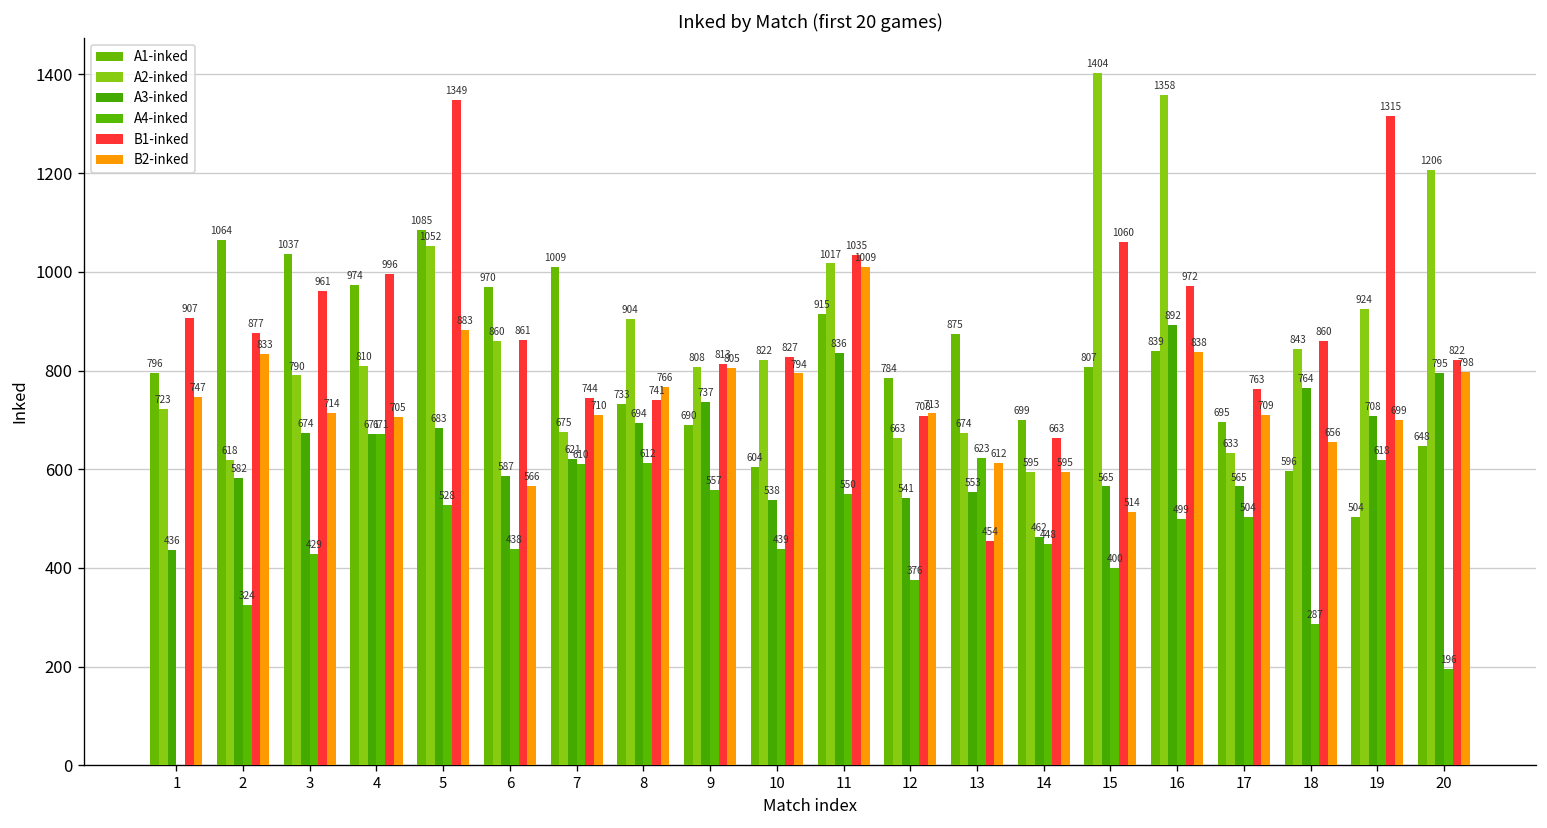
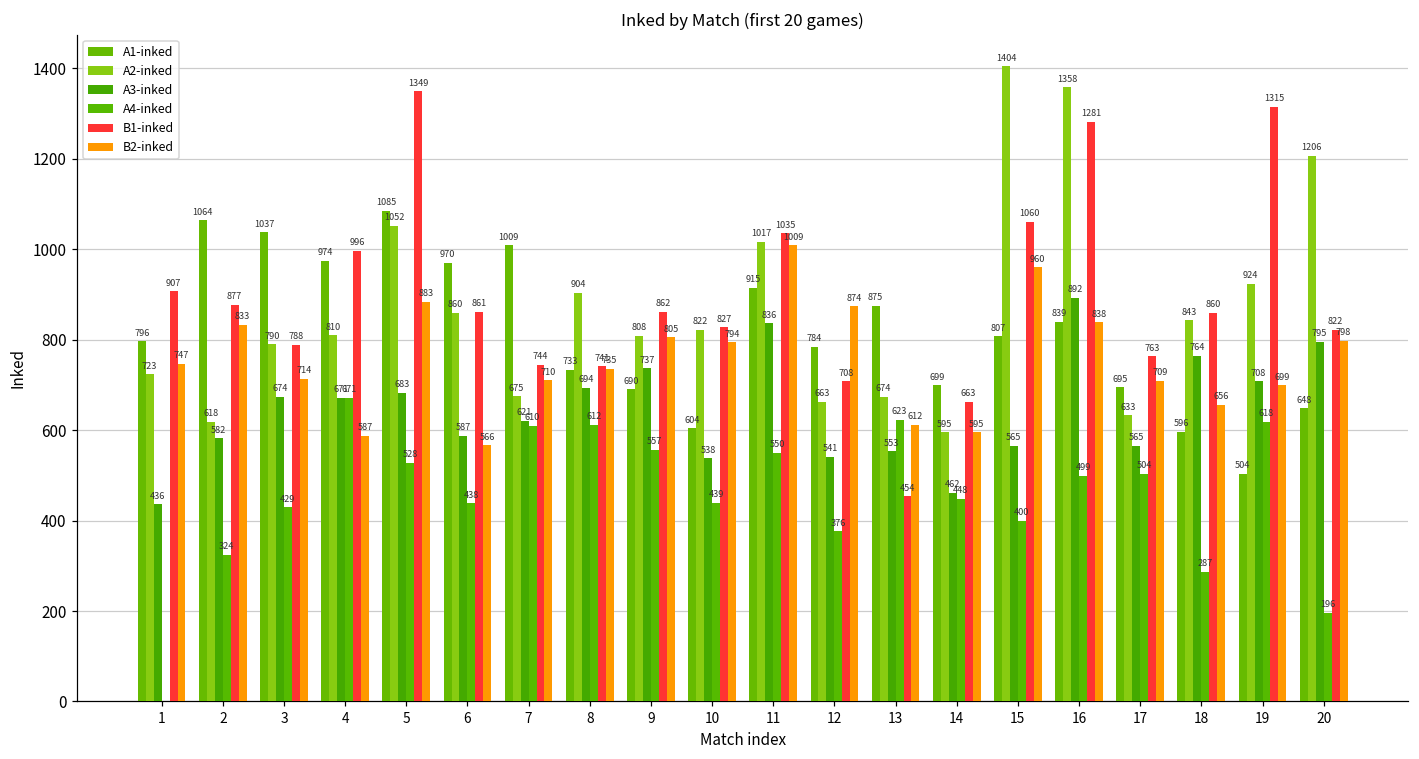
  {
    "B1-inked": {
      "1": 907,
      "2": 877,
-     "3": 961,
+     "3": 788,
      "4": 996,
      "5": 1349,
      "6": 861,
      "7": 744,
      "8": 741,
-     "9": 813,
+     "9": 862,
      "10": 827,
      "11": 1035,
      "13": 454,
      "14": 663,
      "15": 1060,
-     "16": 972,
+     "16": 1281,
      "17": 763,
      "18": 860,
      "19": 1315,
      "20": 822
    },
    "B2-inked": {
      "1": 747,
      "2": 833,
      "3": 714,
-     "4": 705,
+     "4": 587,
      "5": 883,
      "6": 566,
      "7": 710,
-     "8": 766,
+     "8": 735,
      "10": 794,
      "11": 1009,
-     "12": 713,
+     "12": 874,
      "13": 612,
      "14": 595,
-     "15": 514,
+     "15": 960,
      "16": 838,
      "17": 709,
      "18": 656,
      "19": 699,
      "20": 798
    }
  }
